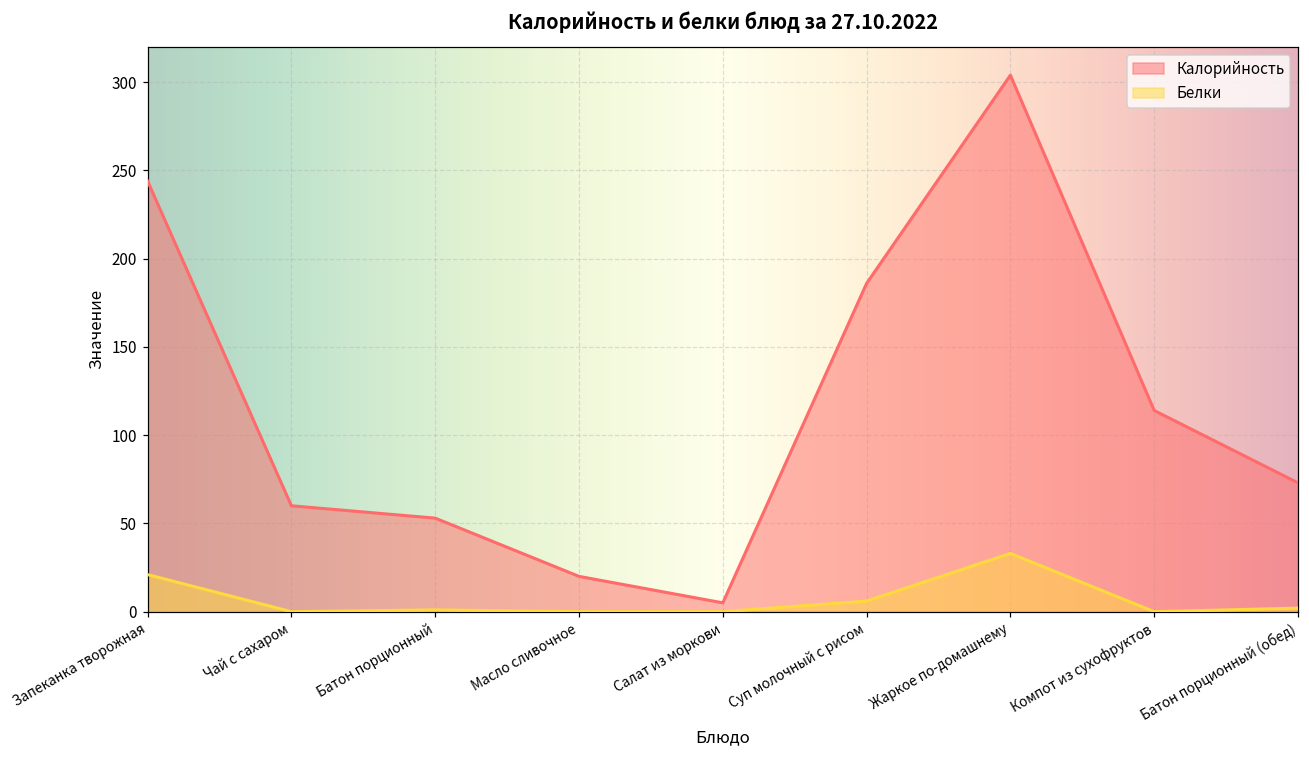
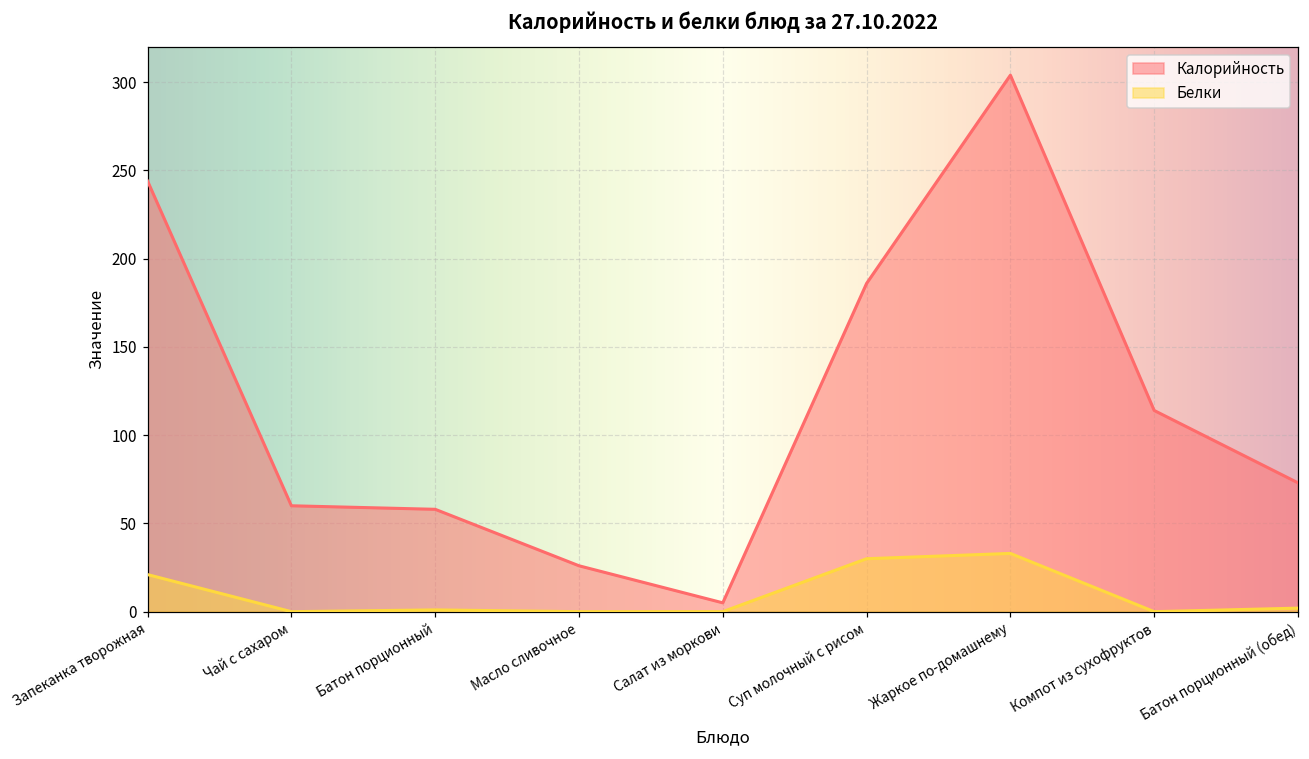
  {
    "Калорийность": {
      "Запеканка творожная": 244,
      "Чай с сахаром": 60,
-     "Батон порционный": 53,
-     "Масло сливочное": 20,
+     "Батон порционный": 58,
+     "Масло сливочное": 26,
      "Салат из моркови": 5,
      "Суп молочный с рисом": 186,
      "Жаркое по-домашнему": 304,
      "Компот из сухофруктов": 114,
      "Батон порционный (обед)": 73
    },
    "Белки": {
      "Запеканка творожная": 21,
      "Чай с сахаром": 0,
      "Батон порционный": 1,
      "Масло сливочное": 0,
      "Салат из моркови": 0,
-     "Суп молочный с рисом": 6,
+     "Суп молочный с рисом": 30,
      "Жаркое по-домашнему": 33,
      "Компот из сухофруктов": 0,
      "Батон порционный (обед)": 2
    }
  }
